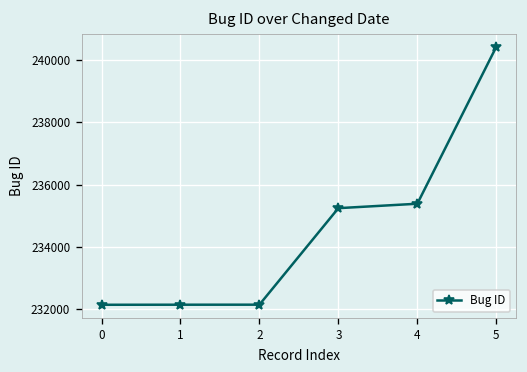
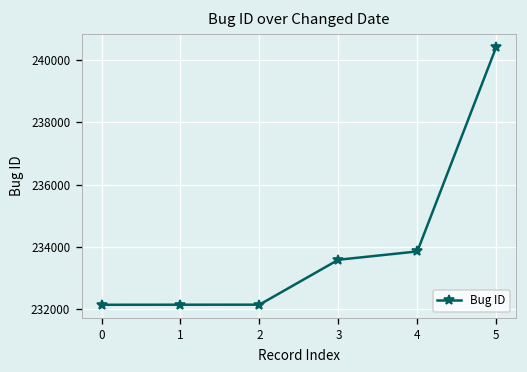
  {
    "0": 232200,
    "1": 232200,
    "2": 232200,
-   "3": 235200,
-   "4": 235400,
+   "3": 233600,
+   "4": 233900,
    "5": 240400
  }
